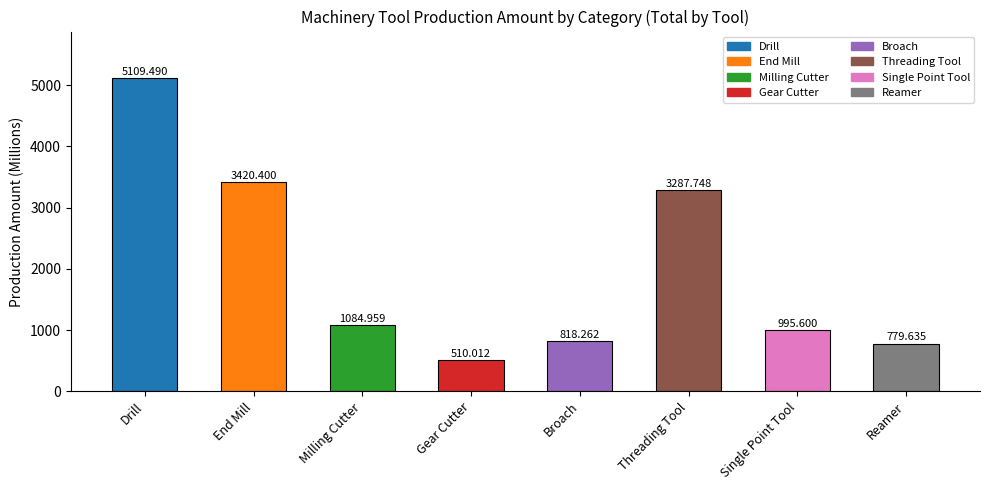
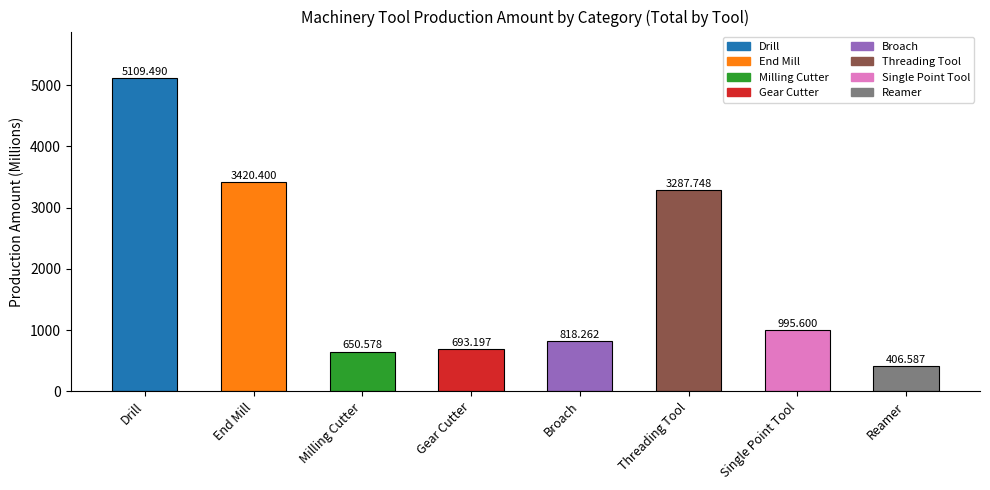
  {
    "Drill": 5109.490,
    "End Mill": 3420.400,
-   "Milling Cutter": 1084.959,
-   "Gear Cutter": 510.012,
+   "Milling Cutter": 650.578,
+   "Gear Cutter": 693.197,
    "Broach": 818.262,
    "Threading Tool": 3287.748,
    "Single Point Tool": 995.600,
-   "Reamer": 779.635
+   "Reamer": 406.587
  }
